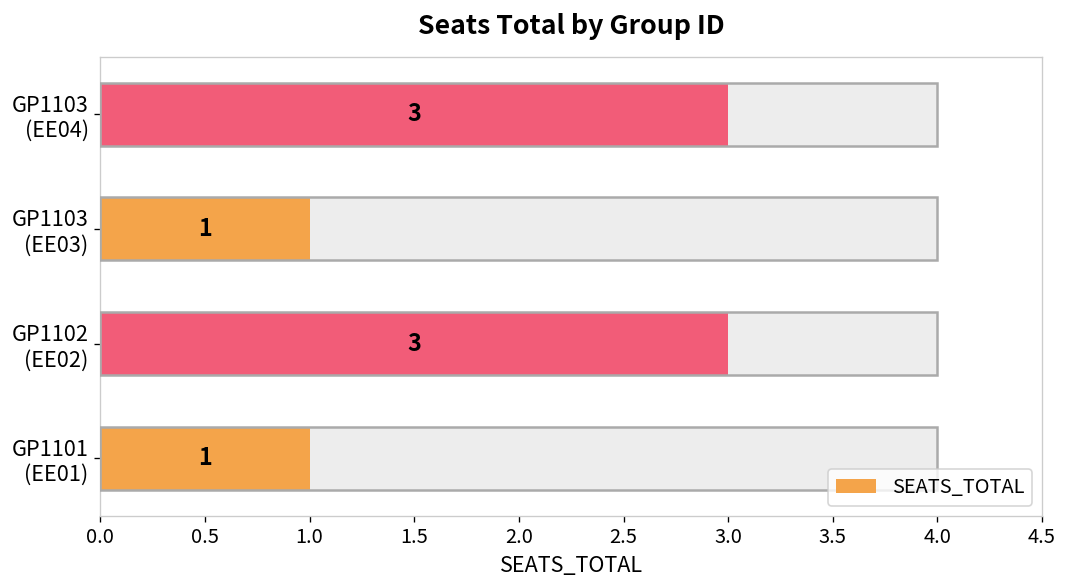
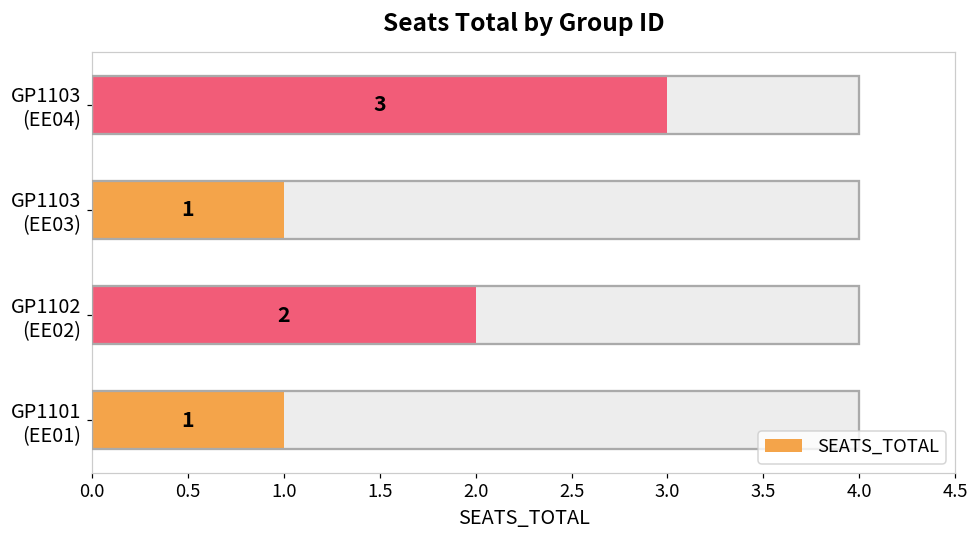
  {
    "SEATS_TOTAL": {
-     "GP1102 (EE02)": 3
+     "GP1102 (EE02)": 2
    }
  }
